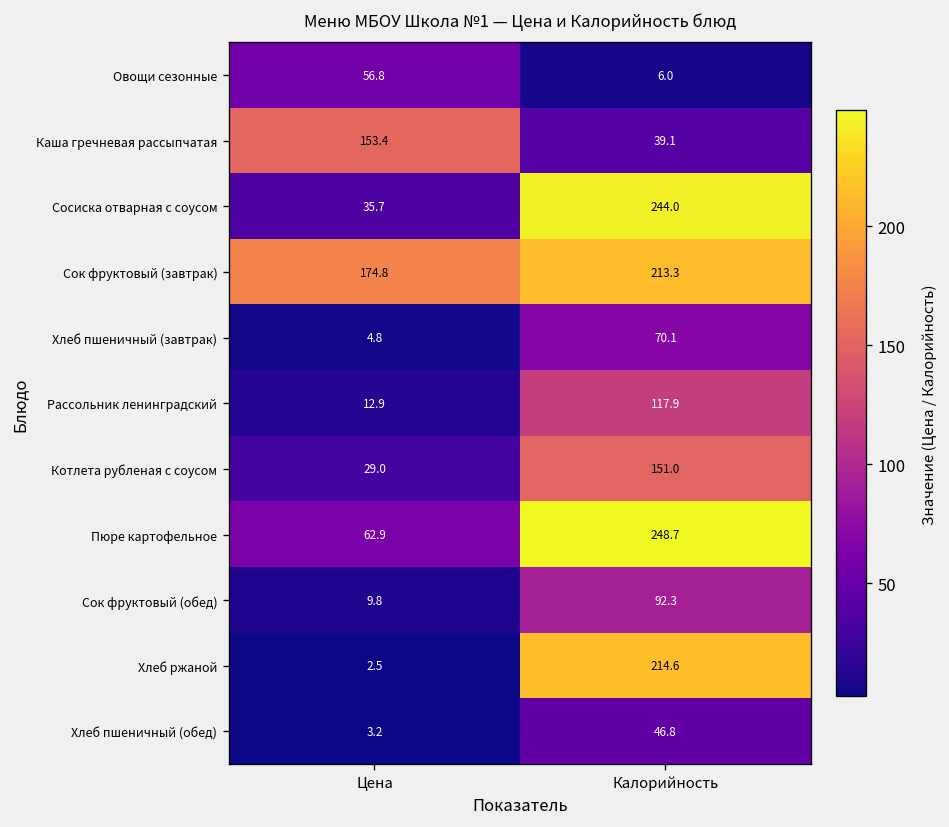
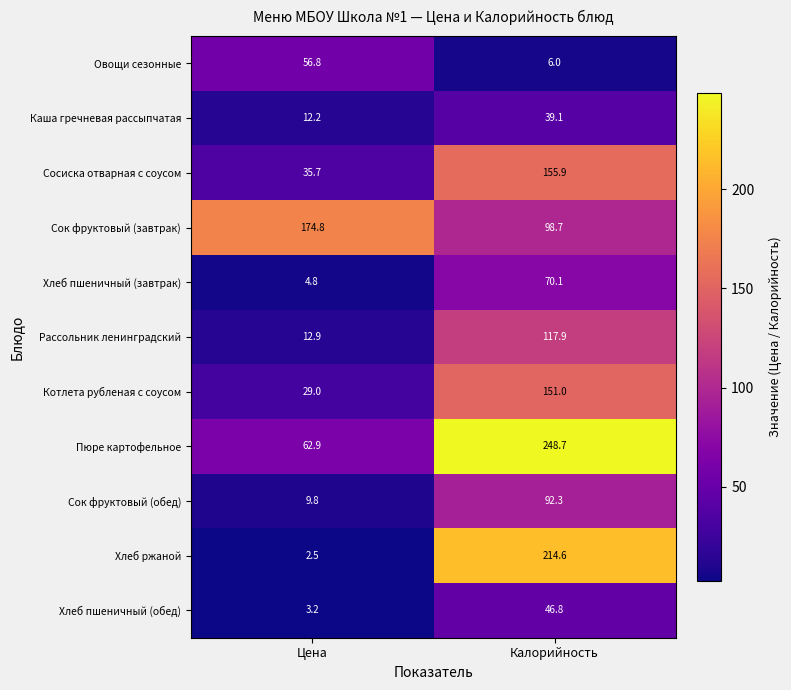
  {
    "Овощи сезонные": {
      "Цена": 56.8,
      "Калорийность": 6.0
    },
    "Каша гречневая рассыпчатая": {
-     "Цена": 153.4,
+     "Цена": 12.2,
      "Калорийность": 39.1
    },
    "Сосиска отварная с соусом": {
      "Цена": 35.7,
-     "Калорийность": 244.0
+     "Калорийность": 155.9
    },
    "Сок фруктовый (завтрак)": {
      "Цена": 174.8,
-     "Калорийность": 213.3
+     "Калорийность": 98.7
    },
    "Хлеб пшеничный (завтрак)": {
      "Цена": 4.8,
      "Калорийность": 70.1
    },
    "Рассольник ленинградский": {
      "Цена": 12.9,
      "Калорийность": 117.9
    },
    "Котлета рубленая с соусом": {
      "Цена": 29.0,
      "Калорийность": 151.0
    },
    "Пюре картофельное": {
      "Цена": 62.9,
      "Калорийность": 248.7
    },
    "Сок фруктовый (обед)": {
      "Цена": 9.8,
      "Калорийность": 92.3
    },
    "Хлеб ржаной": {
      "Цена": 2.5,
      "Калорийность": 214.6
    },
    "Хлеб пшеничный (обед)": {
      "Цена": 3.2,
      "Калорийность": 46.8
    }
  }
